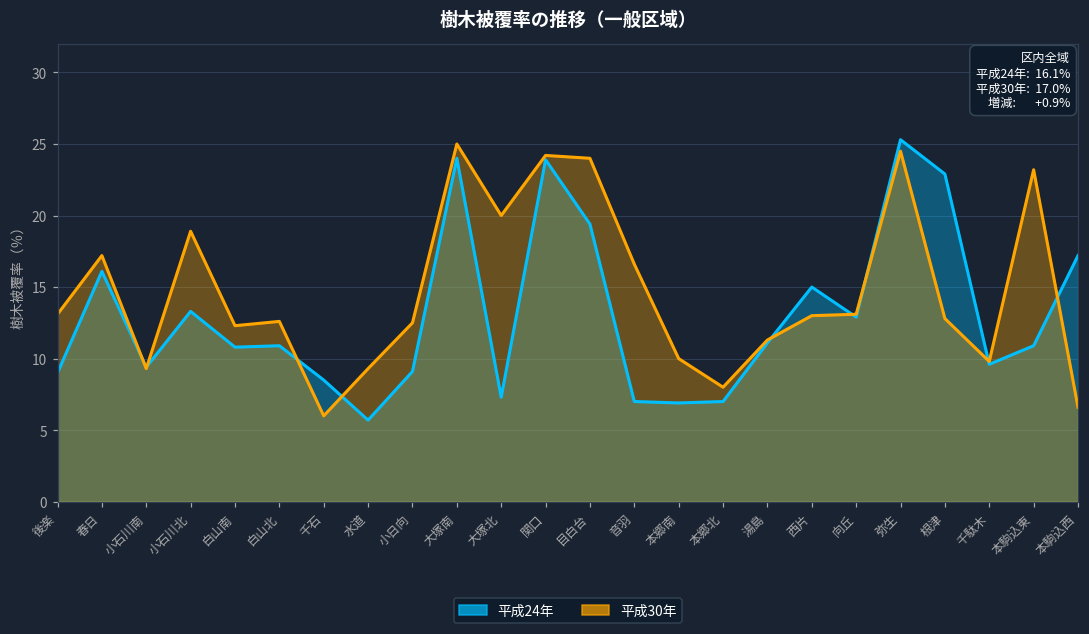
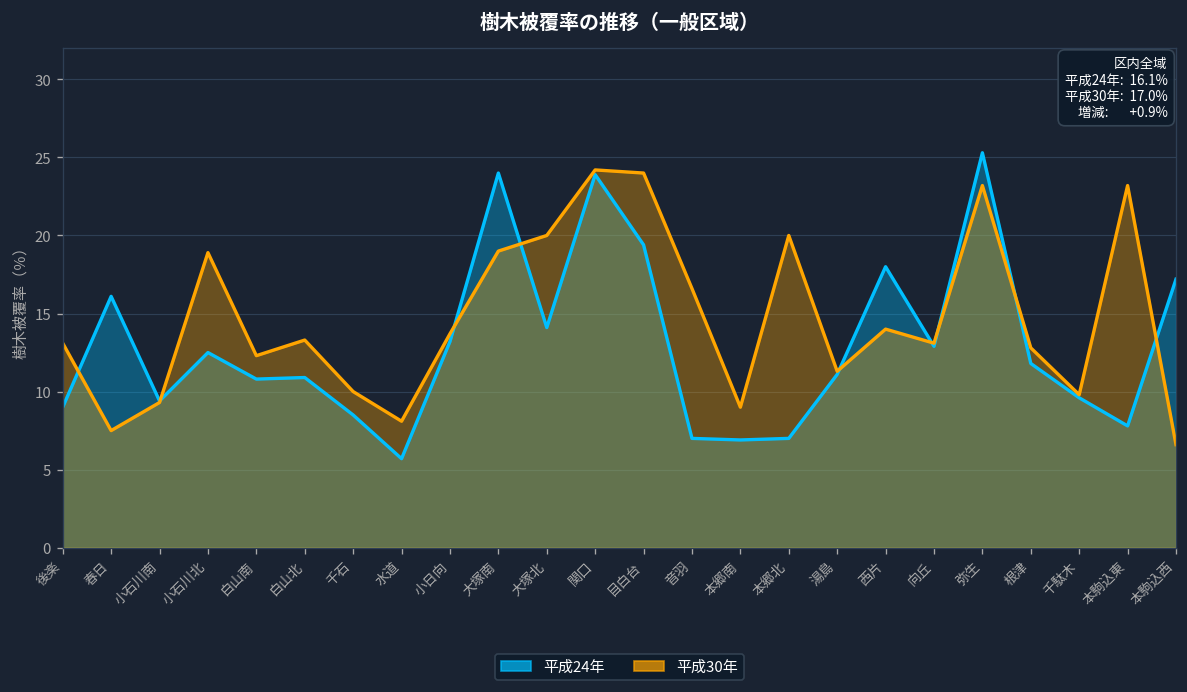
  {
    "平成24年": {
      "後楽": 9.0,
      "春日": 16.1,
-     "小石川北": 13.3,
+     "小石川北": 12.5,
      "白山南": 10.8,
      "白山北": 10.9,
      "千石": 8.5,
      "水道": 5.7,
-     "小日向": 9.1,
+     "小日向": 13.2,
      "大塚南": 24.0,
-     "大塚北": 7.3,
+     "大塚北": 14.1,
      "関口": 23.9,
      "目白台": 19.4,
      "音羽": 7.0,
      "本郷南": 6.9,
      "本郷北": 7.0,
      "湯島": 11.1,
-     "西片": 15,
+     "西片": 18,
      "向丘": 12.9,
      "弥生": 25.3,
-     "根津": 22.9,
+     "根津": 11.8,
      "千駄木": 9.6,
-     "本駒込東": 10.9,
+     "本駒込東": 7.8,
      "本駒込西": 17.2
    },
    "平成30年": {
      "後楽": 13.1,
-     "春日": 17.2,
+     "春日": 7.5,
      "小石川北": 18.9,
      "白山南": 12.3,
-     "白山北": 12.6,
-     "千石": 6,
-     "水道": 9.3,
-     "小日向": 12.5,
-     "大塚南": 25,
+     "白山北": 13.3,
+     "千石": 10,
+     "水道": 8.1,
+     "小日向": 13.7,
+     "大塚南": 19,
      "大塚北": 20.0,
      "関口": 24.2,
      "目白台": 24.0,
      "音羽": 16.6,
-     "本郷南": 10,
-     "本郷北": 8,
+     "本郷南": 9,
+     "本郷北": 20,
      "湯島": 11.3,
-     "西片": 13,
+     "西片": 14,
      "向丘": 13.1,
-     "弥生": 24.5,
+     "弥生": 23.2,
      "根津": 12.8,
      "千駄木": 9.8,
      "本駒込東": 23.2,
      "本駒込西": 6.6
    }
  }
